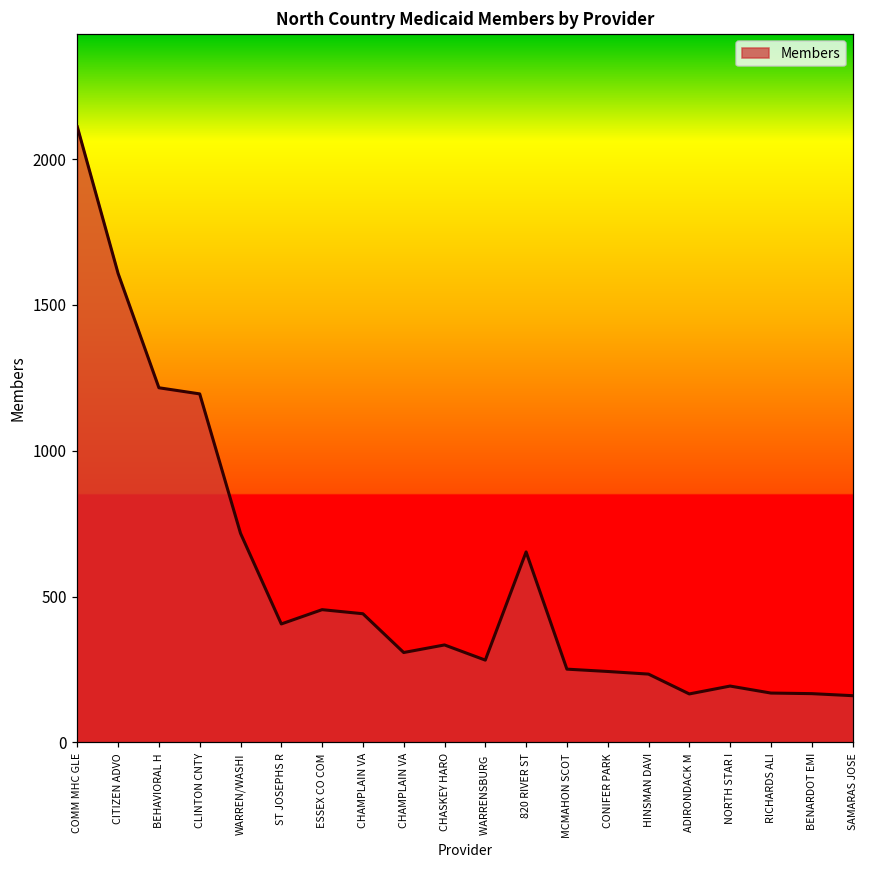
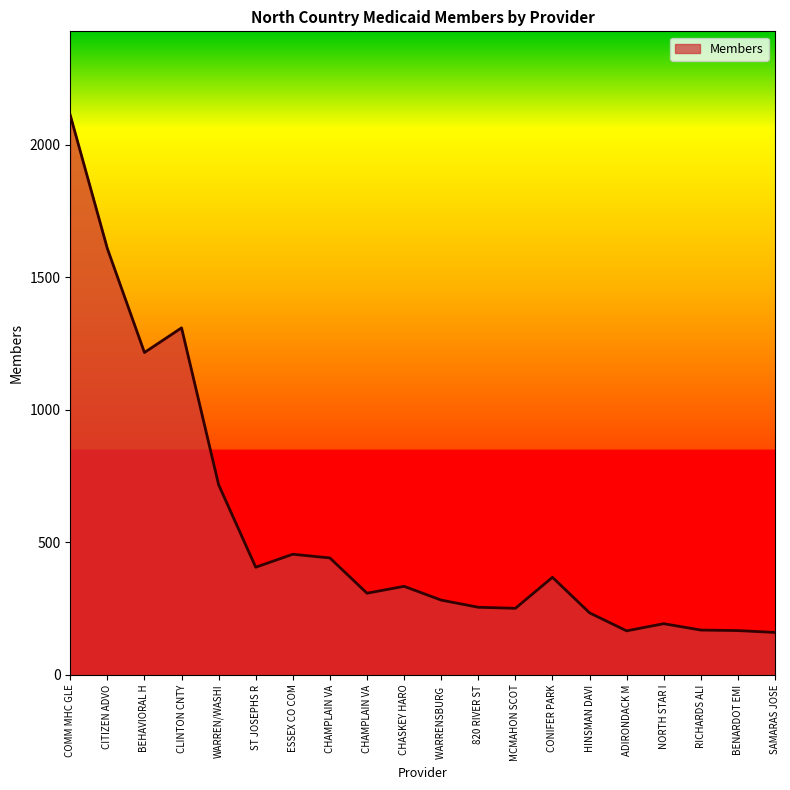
  {
    "COMM MHC GLE": 2110,
    "CITIZEN ADVO": 1610,
    "BEHAVIORAL H": 1220,
-   "CLINTON CNTY": 1200,
+   "CLINTON CNTY": 1310,
    "WARREN/WASHI": 720,
    "ST JOSEPHS R": 410,
    "ESSEX CO COM": 460,
    "CHASKEY HARO": 330,
    "WARRENSBURG": 280,
-   "820 RIVER ST": 650,
+   "820 RIVER ST": 260,
    "MCMAHON SCOT": 250,
-   "CONIFER PARK": 240,
+   "CONIFER PARK": 370,
    "HINSMAN DAVI": 230,
    "ADIRONDACK M": 170,
    "NORTH STAR I": 190,
    "RICHARDS ALI": 170,
    "BENARDOT EMI": 170,
    "SAMARAS JOSE": 160
  }
